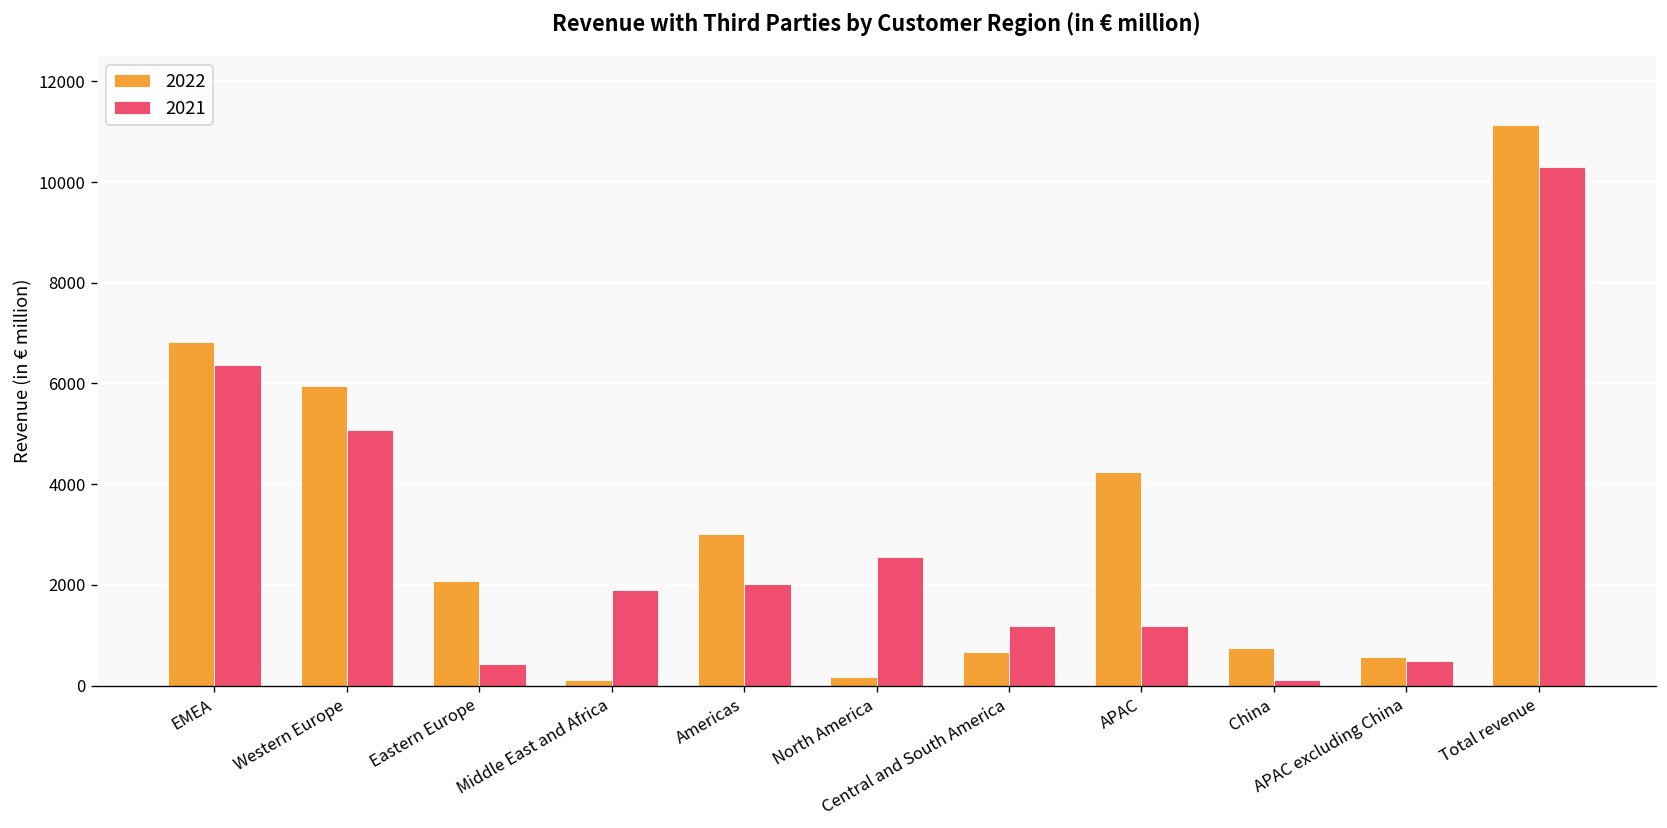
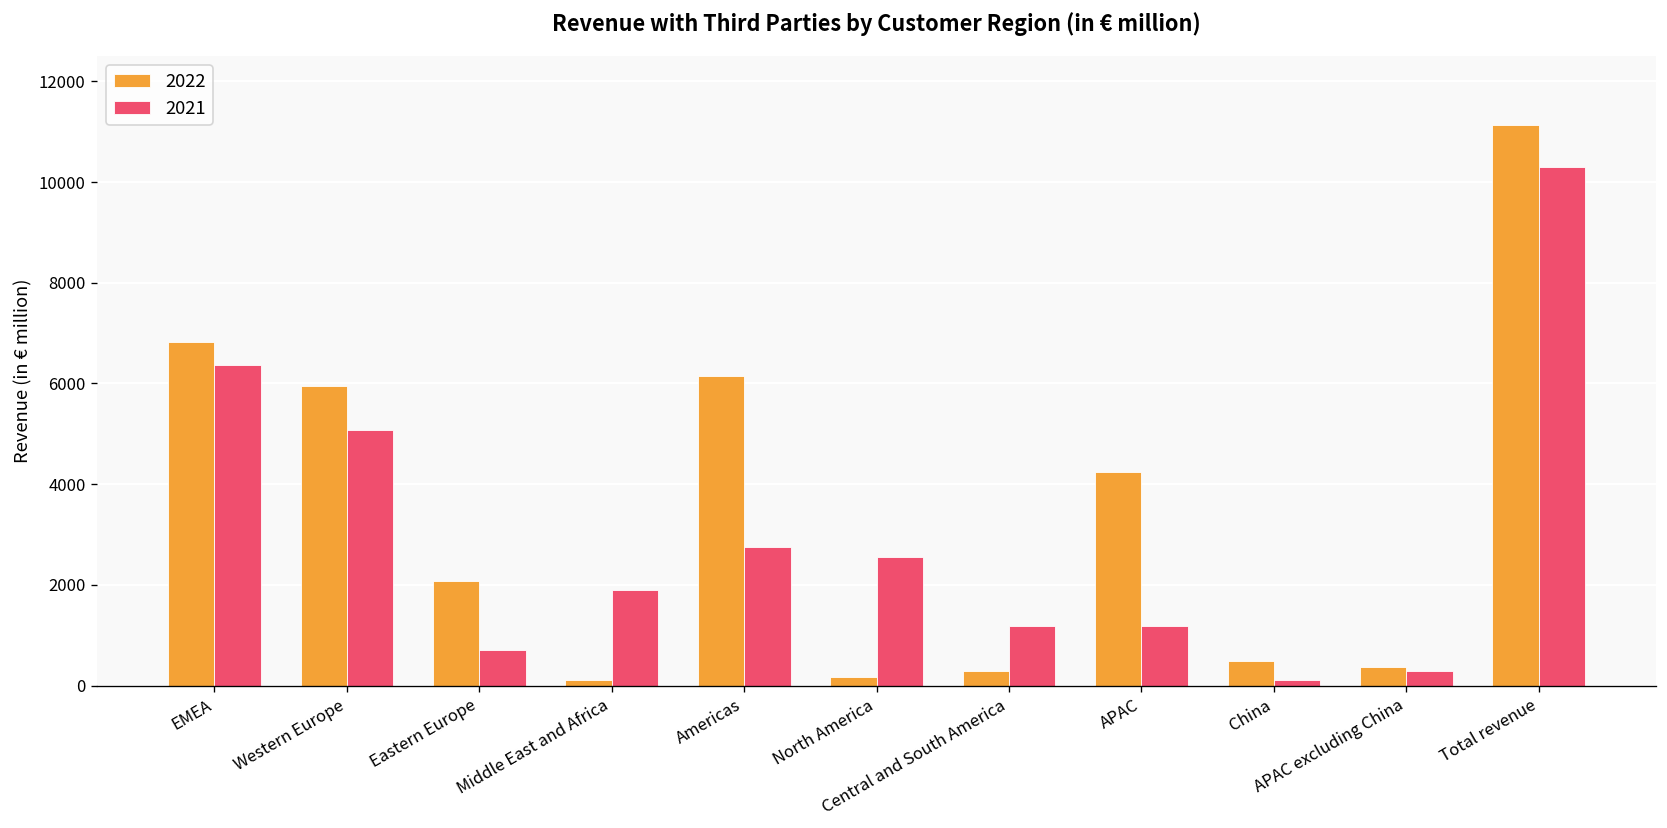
  {
    "2022": {
      "EMEA": 6800,
      "Western Europe": 5900,
      "Eastern Europe": 2100,
      "Middle East and Africa": 100,
-     "Americas": 3000,
+     "Americas": 6200,
      "North America": 200,
-     "Central and South America": 700,
+     "Central and South America": 300,
      "APAC": 4200,
-     "China": 700,
-     "APAC excluding China": 600,
+     "China": 500,
+     "APAC excluding China": 400,
      "Total revenue": 11100
    },
    "2021": {
      "EMEA": 6400,
      "Western Europe": 5100,
-     "Eastern Europe": 400,
+     "Eastern Europe": 700,
      "Middle East and Africa": 1900,
-     "Americas": 2000,
+     "Americas": 2800,
      "North America": 2500,
      "Central and South America": 1200,
      "APAC": 1200,
      "China": 100,
-     "APAC excluding China": 500,
+     "APAC excluding China": 300,
      "Total revenue": 10300
    }
  }
